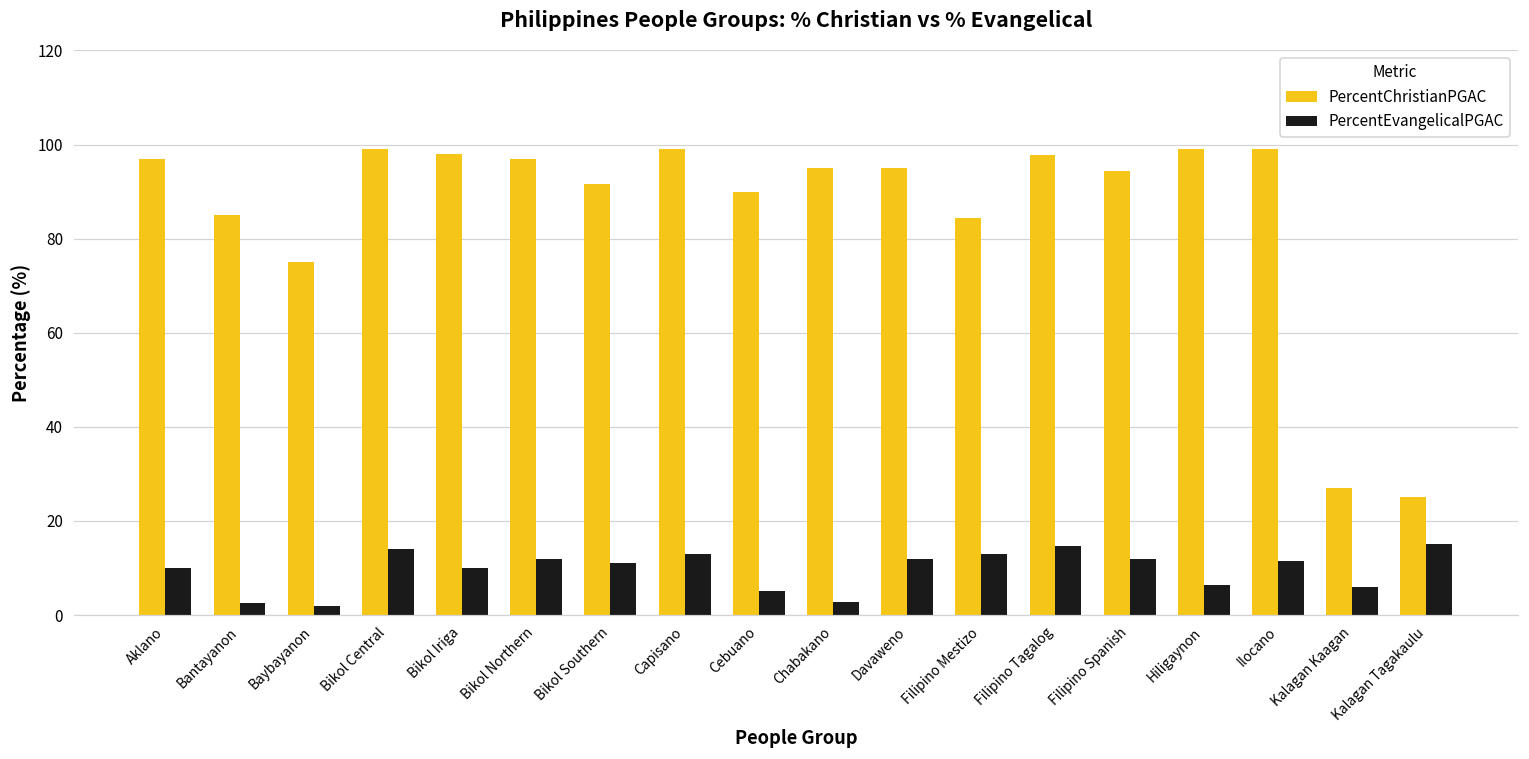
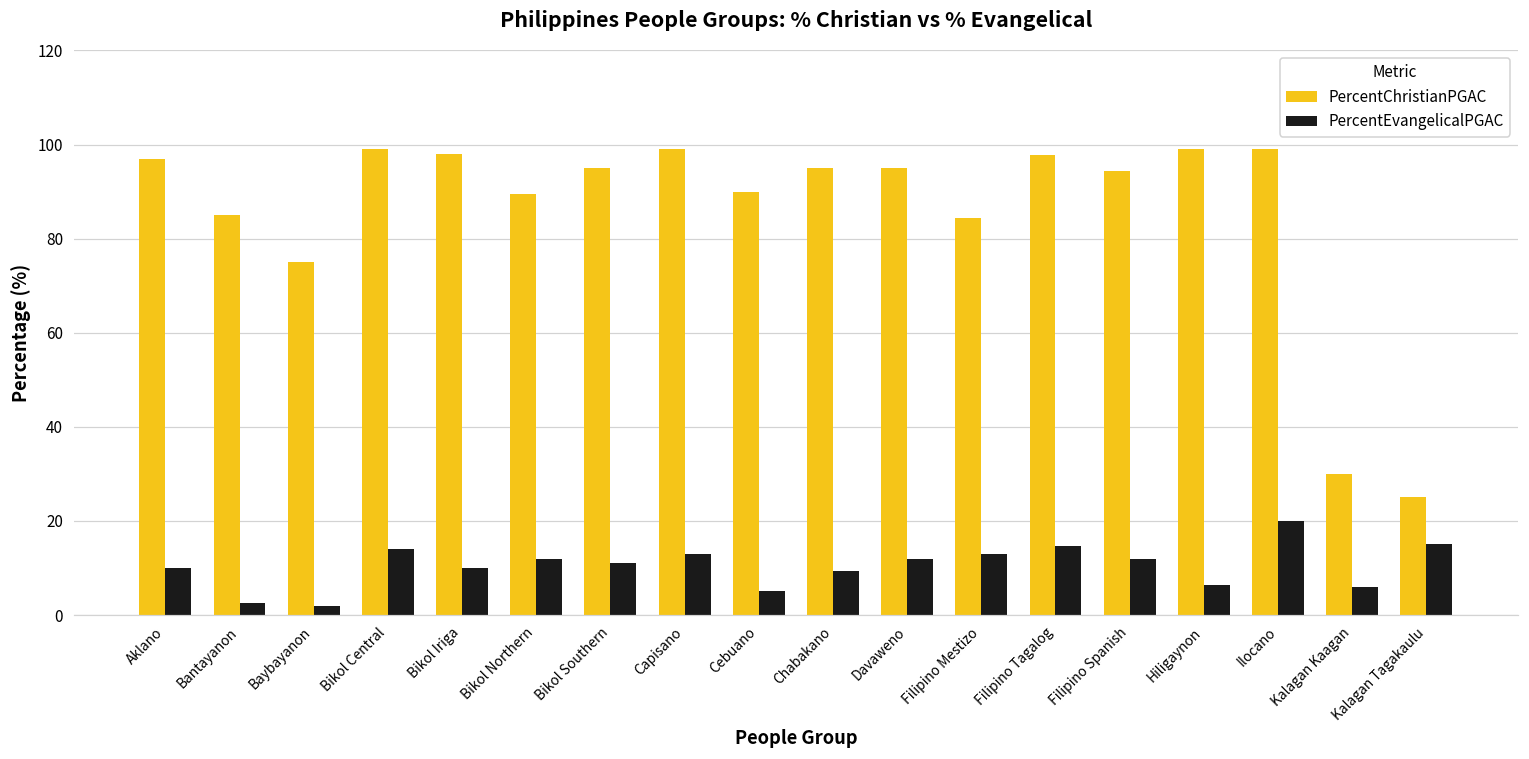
  {
    "PercentChristianPGAC": {
      "Aklano": 97,
      "Bantayanon": 85,
      "Baybayanon": 75,
      "Bikol Central": 99,
      "Bikol Iriga": 98,
-     "Bikol Northern": 97,
-     "Bikol Southern": 92,
+     "Bikol Northern": 89,
+     "Bikol Southern": 95,
      "Capisano": 99,
      "Cebuano": 90,
      "Chabakano": 95,
      "Davaweno": 95,
      "Filipino Mestizo": 84,
      "Filipino Tagalog": 98,
      "Filipino Spanish": 94,
      "Hiligaynon": 99,
      "Ilocano": 99,
-     "Kalagan Kaagan": 27,
+     "Kalagan Kaagan": 30,
      "Kalagan Tagakaulu": 25
    },
    "PercentEvangelicalPGAC": {
      "Aklano": 10,
      "Bantayanon": 3,
      "Baybayanon": 2,
      "Bikol Central": 14,
      "Bikol Iriga": 10,
      "Bikol Northern": 12,
      "Bikol Southern": 11,
      "Capisano": 13,
      "Cebuano": 5,
-     "Chabakano": 3,
+     "Chabakano": 9,
      "Davaweno": 12,
      "Filipino Mestizo": 13,
      "Filipino Tagalog": 15,
      "Filipino Spanish": 12,
      "Hiligaynon": 6,
-     "Ilocano": 12,
+     "Ilocano": 20,
      "Kalagan Kaagan": 6,
      "Kalagan Tagakaulu": 15
    }
  }
